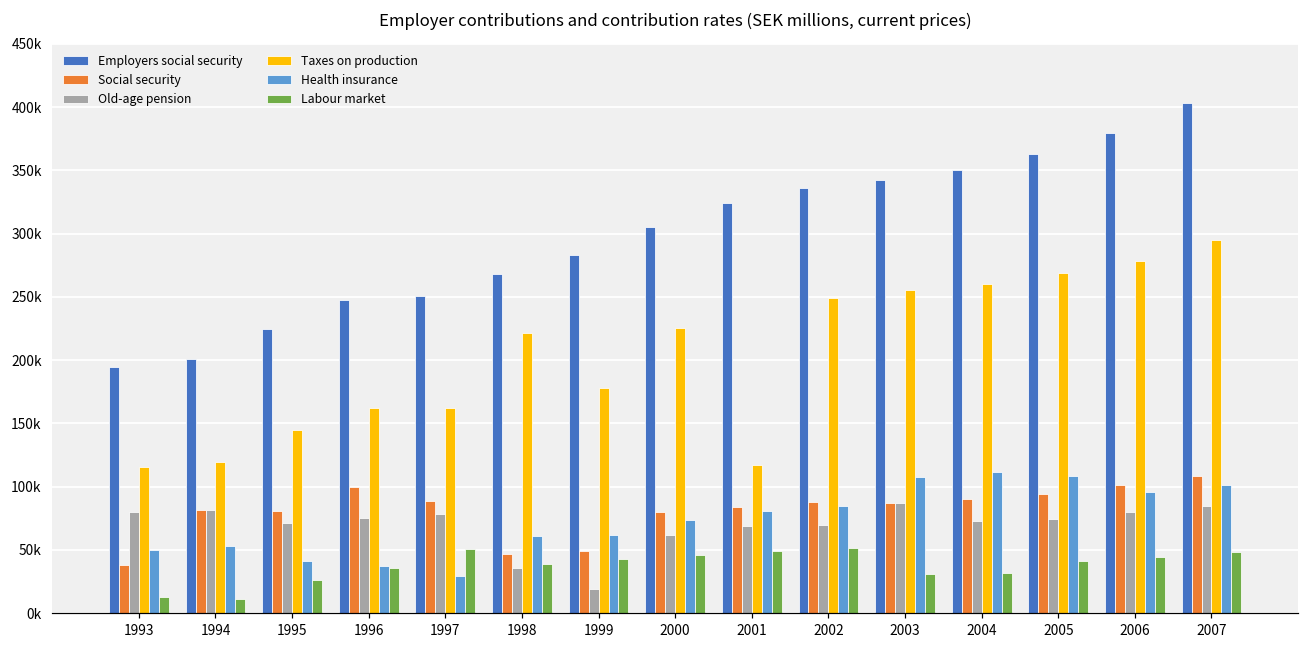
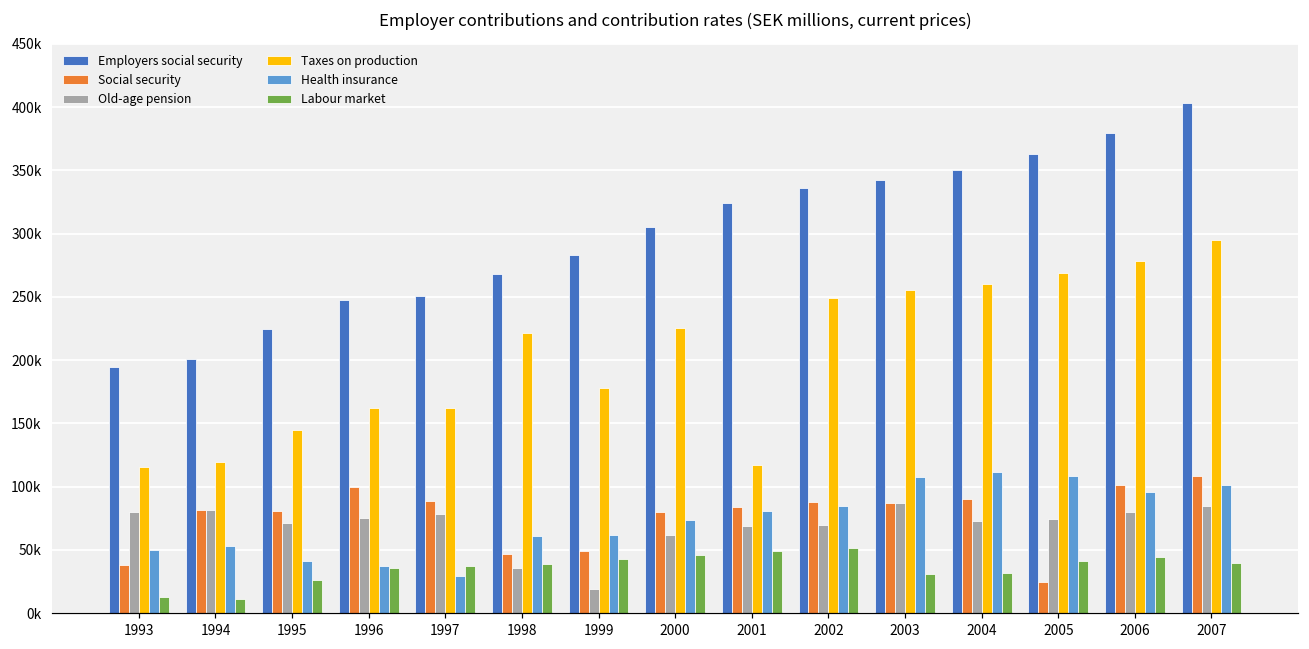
  {
    "Social security": {
      "1993": 38000,
      "1994": 82000,
      "1995": 80000,
      "1996": 100000,
      "1997": 89000,
      "1998": 46000,
      "1999": 49000,
      "2000": 80000,
      "2001": 84000,
      "2002": 87000,
      "2003": 87000,
      "2004": 90000,
-     "2005": 94000,
+     "2005": 25000,
      "2006": 101000,
      "2007": 108000
    },
    "Old-age pension": {
      "1993": 79000,
      "1994": 82000,
      "1995": 71000,
      "1996": 75000,
      "1997": 78000,
      "1998": 35000,
      "1999": 19000,
      "2000": 62000,
      "2001": 69000,
      "2002": 70000,
      "2003": 87000,
      "2004": 73000,
      "2005": 74000,
      "2006": 80000,
      "2007": 85000
    },
    "Taxes on production": {
      "1993": 115000,
      "1994": 119000,
      "1995": 144000,
      "1996": 162000,
      "1997": 162000,
      "1998": 221000,
      "1999": 178000,
      "2000": 226000,
      "2001": 117000,
      "2002": 249000,
      "2003": 255000,
      "2004": 260000,
      "2005": 269000,
      "2006": 278000,
      "2007": 295000
    },
    "Labour market": {
      "1993": 12000,
      "1994": 11000,
      "1995": 26000,
      "1996": 36000,
-     "1997": 51000,
+     "1997": 37000,
      "1998": 38000,
      "1999": 43000,
      "2000": 46000,
      "2001": 49000,
      "2002": 51000,
      "2003": 31000,
      "2004": 32000,
      "2005": 41000,
      "2006": 44000,
-     "2007": 48000
+     "2007": 39000
    }
  }
